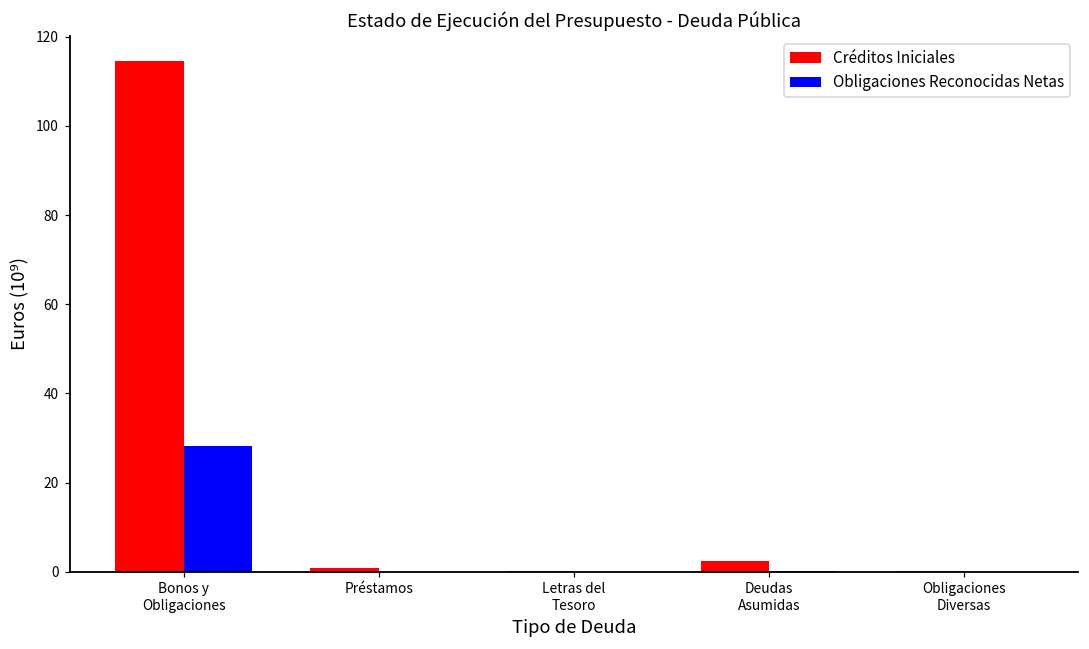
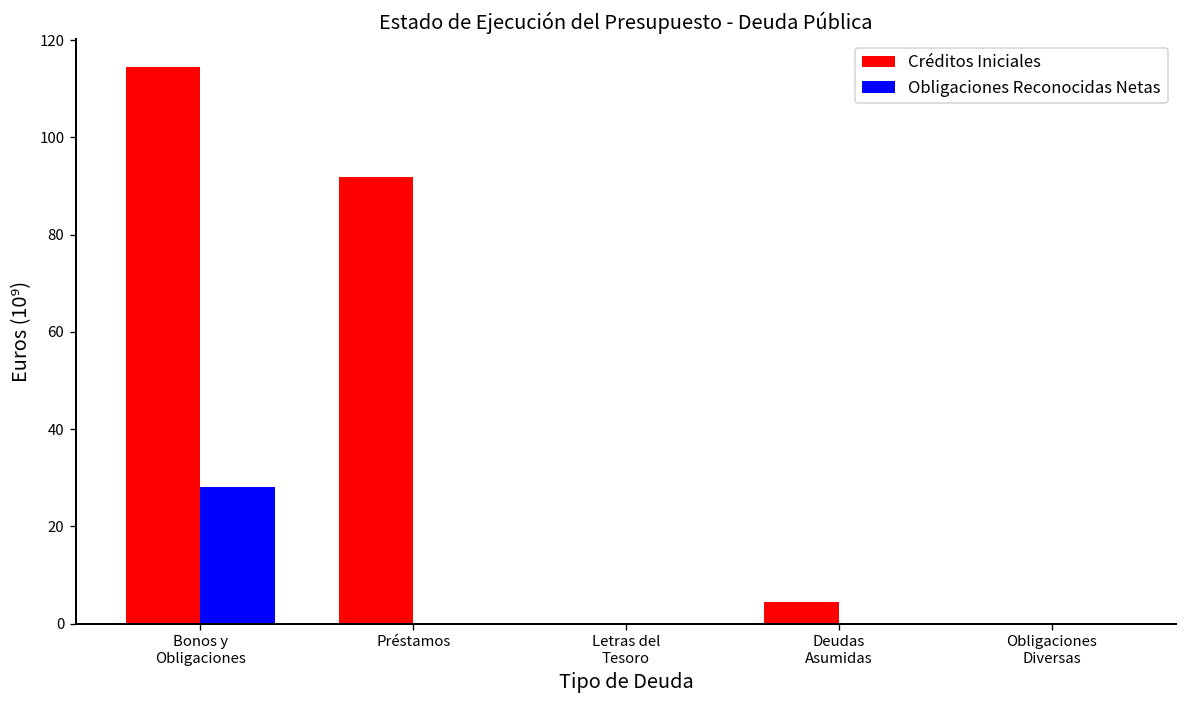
  {
    "Créditos Iniciales": {
      "Bonos y Obligaciones": 114,
-     "Préstamos": 1,
-     "Deudas Asumidas": 2
+     "Préstamos": 92,
+     "Deudas Asumidas": 4
    },
    "Obligaciones Reconocidas Netas": {
      "Bonos y Obligaciones": 28,
      "Letras del Tesoro": 0
    }
  }
